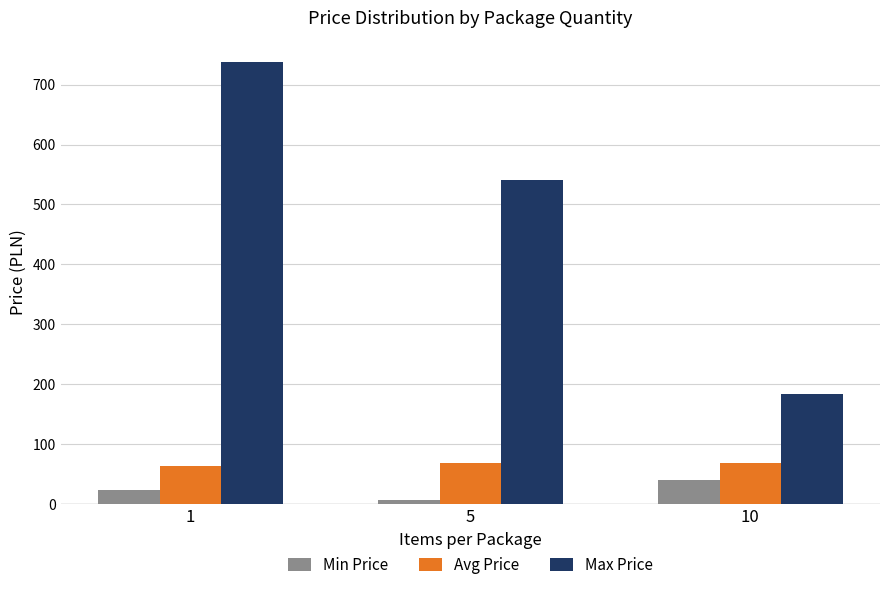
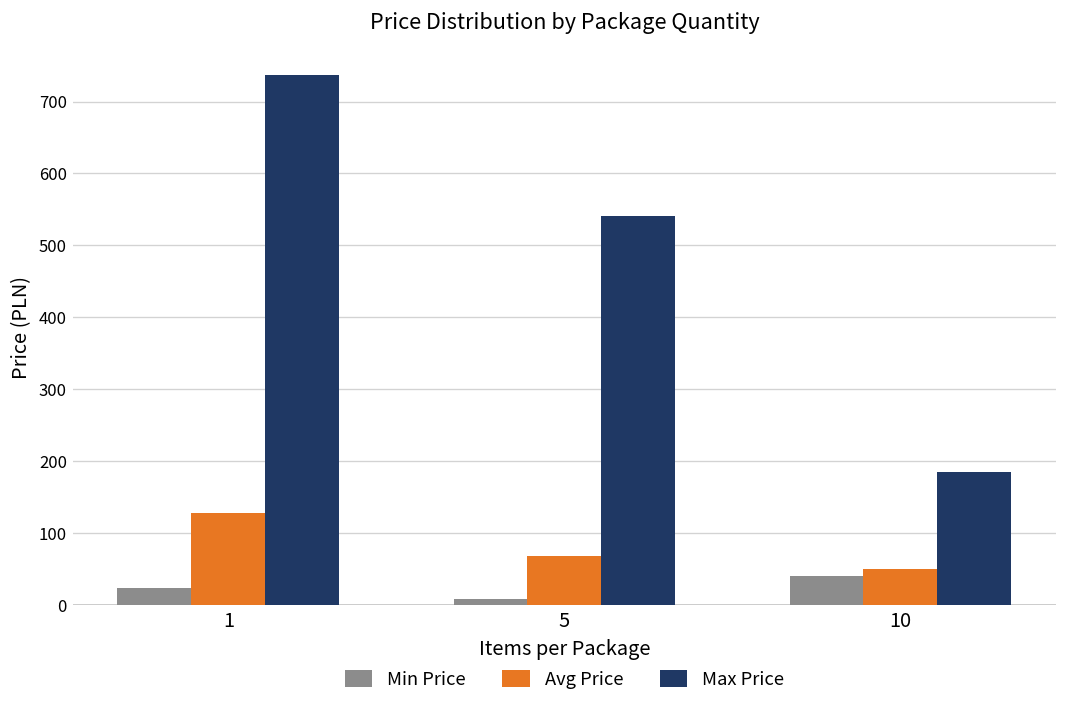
  {
    "Min Price": {
      "1": 20,
      "5": 10,
      "10": 40
    },
    "Avg Price": {
-     "1": 60,
+     "1": 130,
      "5": 70,
-     "10": 70
+     "10": 50
    },
    "Max Price": {
      "1": 740,
      "5": 540,
      "10": 180
    }
  }
